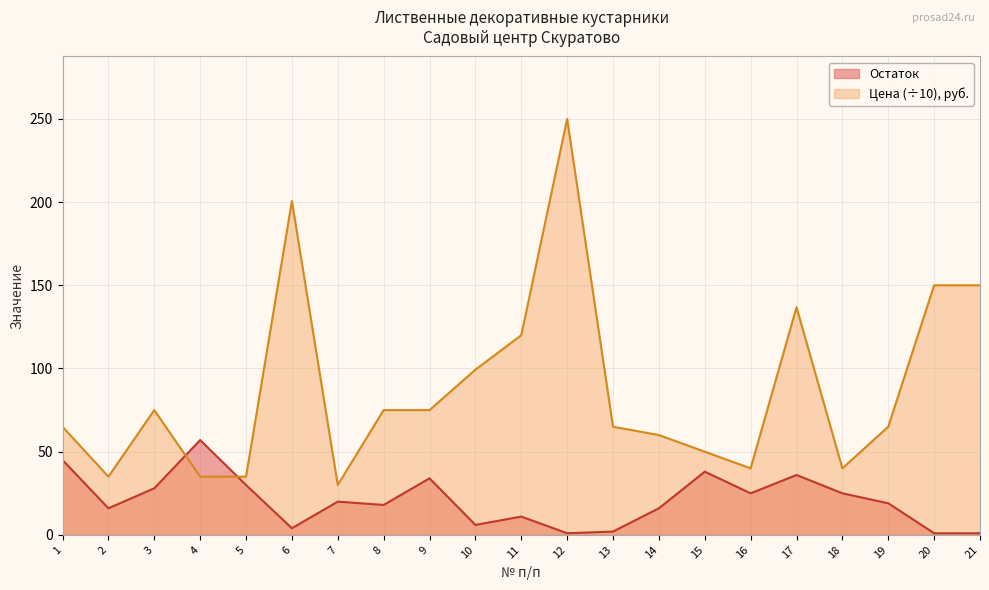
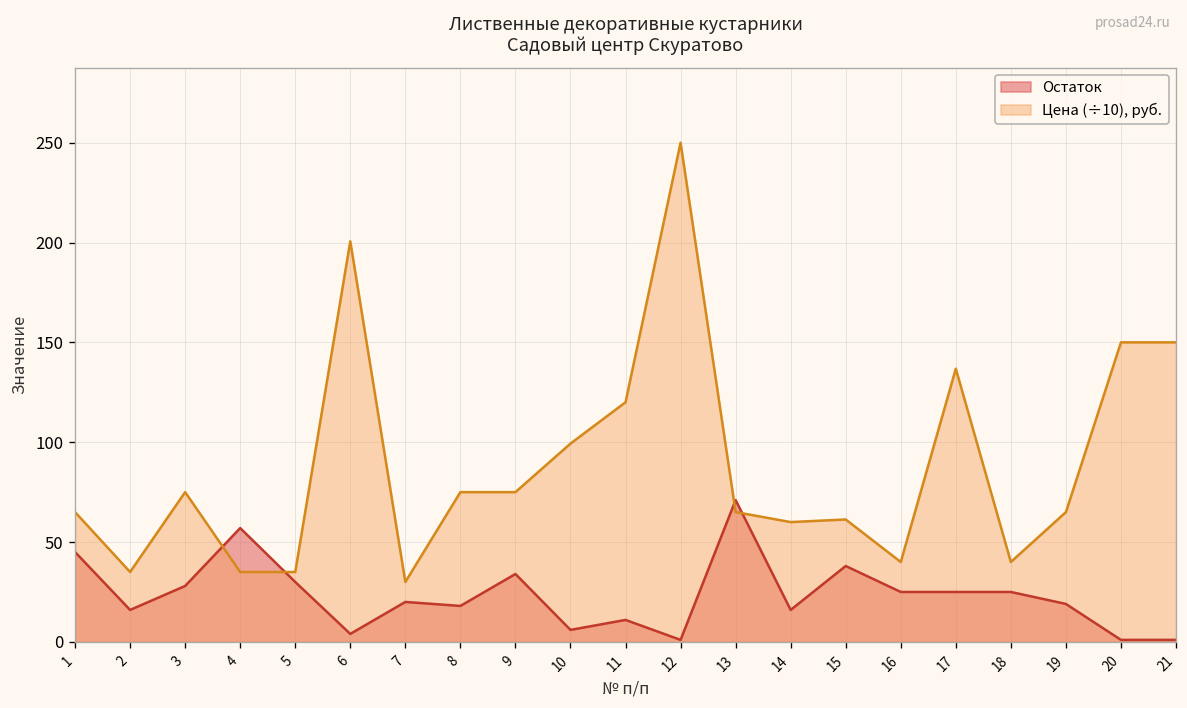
  {
    "Остаток": {
      "1": 45,
      "2": 16,
      "3": 28,
      "4": 57,
      "5": 30,
      "6": 4,
      "7": 20,
      "8": 18,
      "9": 34,
      "10": 6,
      "11": 11,
      "12": 1,
-     "13": 2,
+     "13": 71,
      "14": 16,
      "15": 38,
      "16": 25,
-     "17": 36,
+     "17": 25,
      "18": 25,
      "19": 19,
      "20": 1,
      "21": 1
    },
    "Цена (÷10), руб.": {
      "1": 65,
      "2": 35,
      "3": 75,
      "4": 35,
      "5": 35,
      "6": 201,
      "7": 30,
      "8": 75,
      "9": 75,
      "10": 99,
      "11": 120,
      "12": 250,
      "13": 65,
      "14": 60,
-     "15": 50,
+     "15": 61,
      "16": 40,
      "17": 137,
      "18": 40,
      "19": 65,
      "20": 150,
      "21": 150
    }
  }
